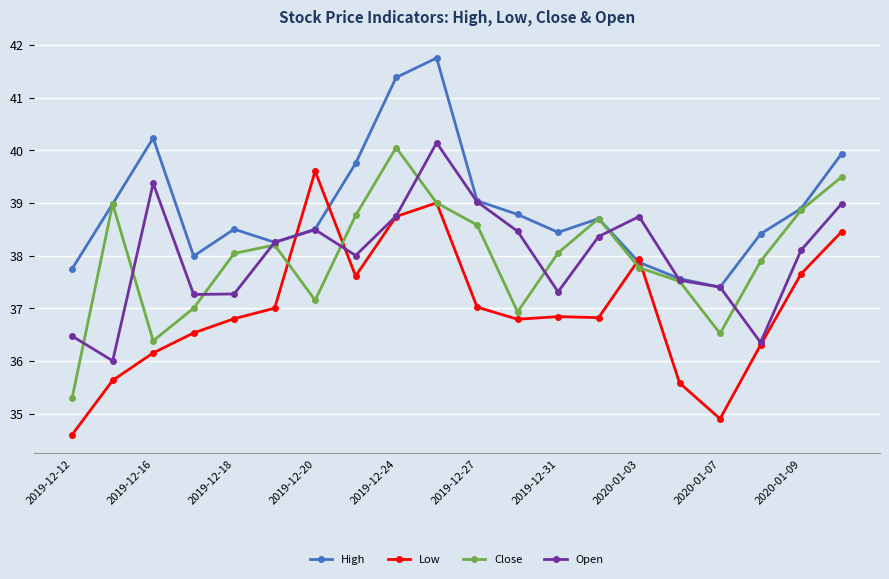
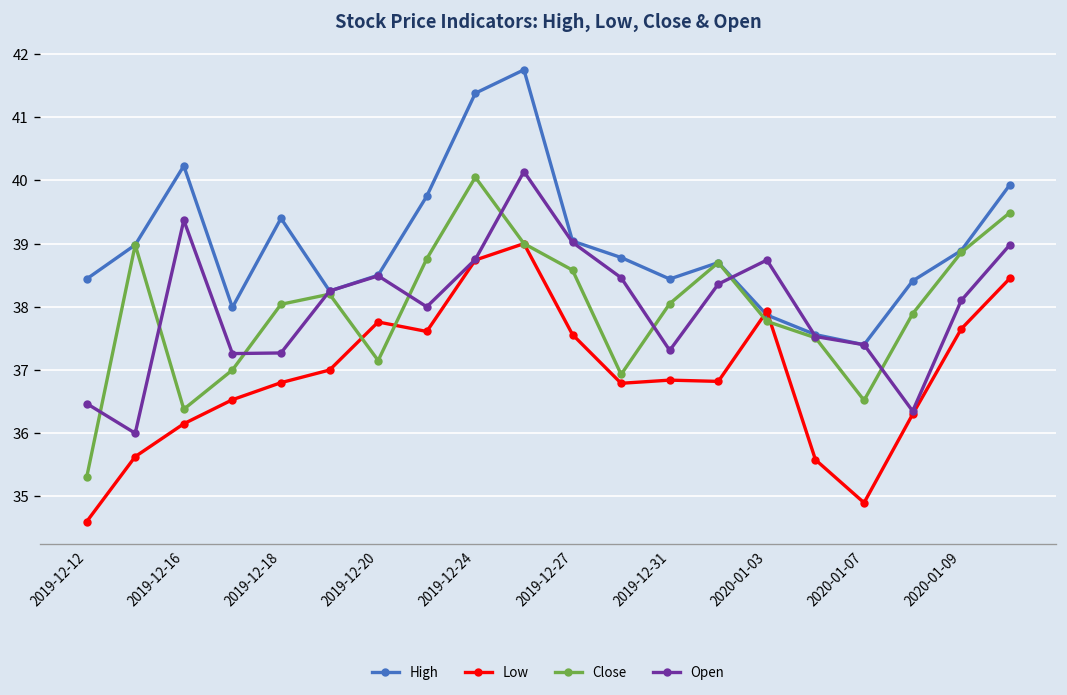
  {
    "High": {
-     "2019-12-12": 37.8,
+     "2019-12-12": 38.4,
      "2019-12-16": 40.2,
-     "2019-12-18": 38.5,
+     "2019-12-18": 39.4,
      "2019-12-24": 41.4,
      "2019-12-31": 38.4,
      "2020-01-03": 37.9
    },
    "Low": {
      "2019-12-12": 34.6,
      "2019-12-16": 36.2,
      "2019-12-18": 36.8,
-     "2019-12-20": 39.6,
-     "2019-12-27": 37.0,
+     "2019-12-20": 37.8,
+     "2019-12-27": 37.6,
      "2019-12-31": 36.8,
      "2020-01-03": 37.9,
      "2020-01-07": 34.9,
      "2020-01-09": 37.7
    },
    "Close": {
      "2019-12-12": 35.3,
      "2019-12-16": 36.4,
      "2019-12-18": 38.0,
      "2019-12-20": 37.2,
      "2019-12-24": 40.1,
      "2019-12-27": 38.6,
      "2019-12-31": 38.1,
      "2020-01-03": 37.8,
      "2020-01-07": 36.5
    },
    "Open": {
      "2019-12-12": 36.5,
      "2019-12-16": 39.4,
      "2019-12-18": 37.3,
      "2019-12-31": 37.3,
      "2020-01-03": 38.7,
      "2020-01-09": 38.1
    }
  }
